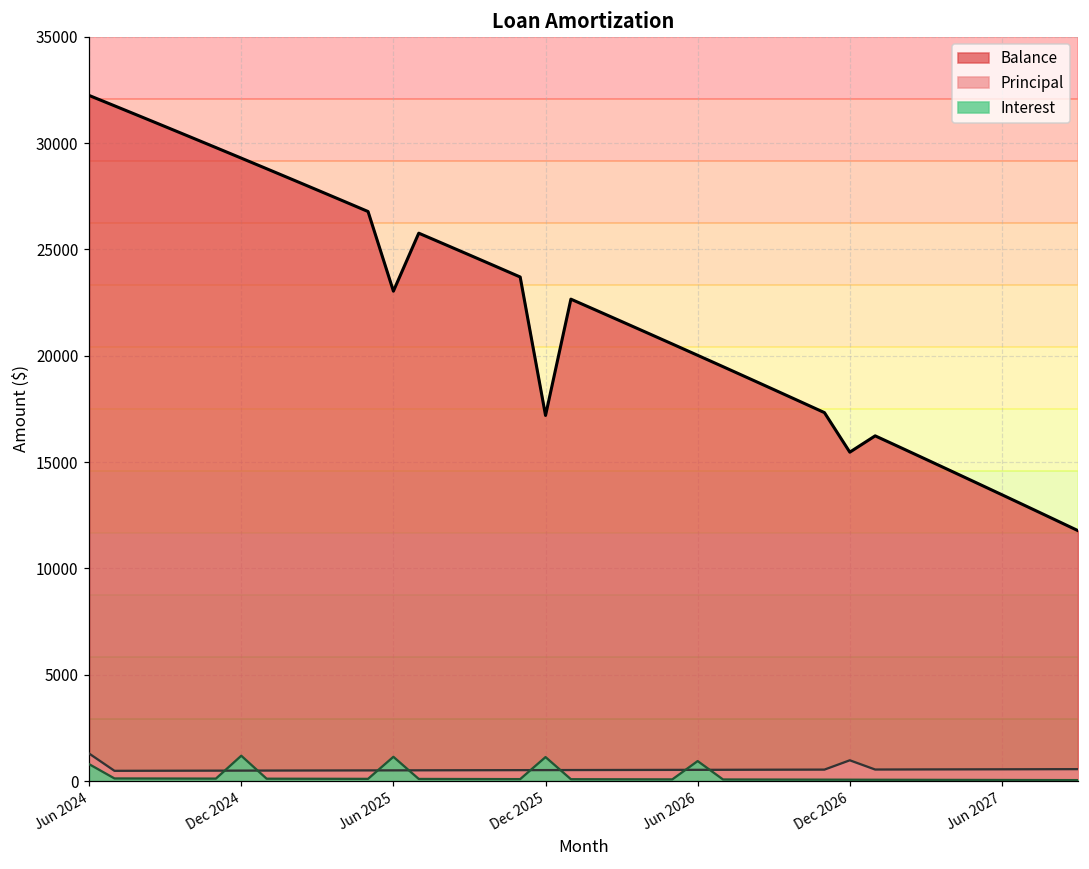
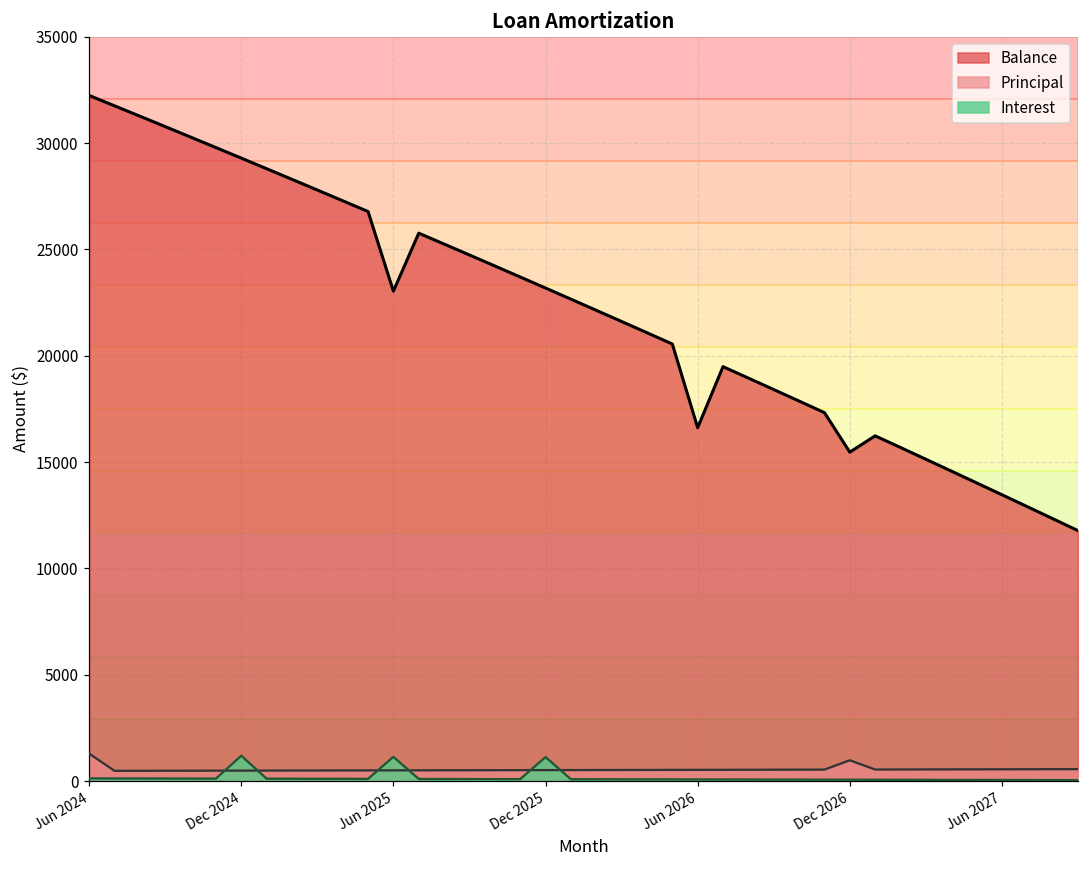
  {
    "Balance": {
      "Jun 2024": 32200,
      "Dec 2024": 29300,
      "Jun 2025": 23000,
-     "Dec 2025": 17200,
-     "Jun 2026": 20000,
+     "Dec 2025": 23200,
+     "Jun 2026": 16600,
      "Dec 2026": 15500,
      "Jun 2027": 13500
    },
    "Principal": {
      "Jun 2024": 1300,
      "Dec 2024": 500,
      "Jun 2025": 500,
      "Dec 2025": 500,
      "Jun 2026": 500,
      "Dec 2026": 1000,
      "Jun 2027": 600
    },
    "Interest": {
-     "Jun 2024": 800,
+     "Jun 2024": 100,
      "Dec 2024": 1200,
      "Jun 2025": 1100,
      "Dec 2025": 1100,
-     "Jun 2026": 900,
+     "Jun 2026": 100,
      "Dec 2026": 100,
      "Jun 2027": 100
    }
  }
